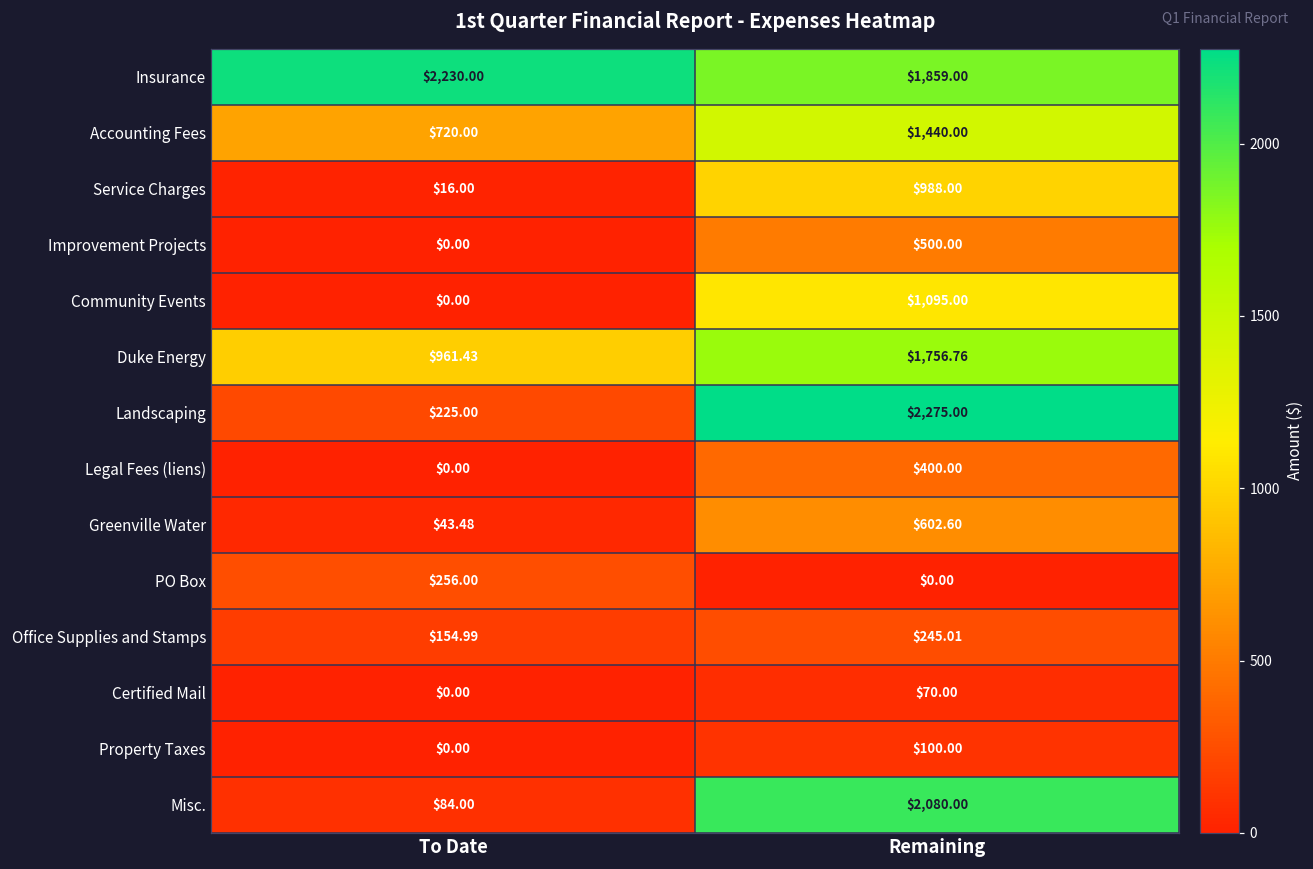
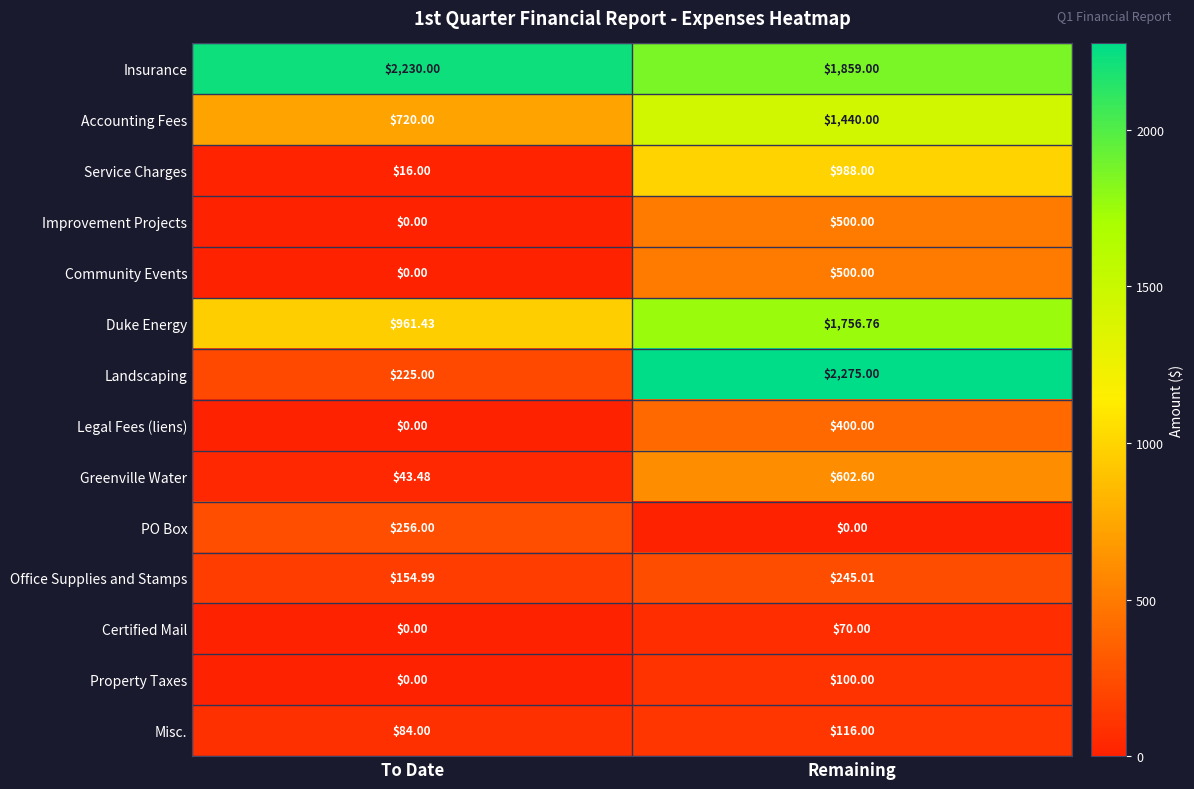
  {
    "Insurance": {
      "To Date": "$2,230.00",
      "Remaining": "$1,859.00"
    },
    "Accounting Fees": {
      "To Date": "$720.00",
      "Remaining": "$1,440.00"
    },
    "Service Charges": {
      "To Date": "$16.00",
      "Remaining": "$988.00"
    },
    "Improvement Projects": {
      "To Date": "$0.00",
      "Remaining": "$500.00"
    },
    "Community Events": {
      "To Date": "$0.00",
-     "Remaining": "$1,095.00"
+     "Remaining": "$500.00"
    },
    "Duke Energy": {
      "To Date": "$961.43",
      "Remaining": "$1,756.76"
    },
    "Landscaping": {
      "To Date": "$225.00",
      "Remaining": "$2,275.00"
    },
    "Legal Fees (liens)": {
      "To Date": "$0.00",
      "Remaining": "$400.00"
    },
    "Greenville Water": {
      "To Date": "$43.48",
      "Remaining": "$602.60"
    },
    "PO Box": {
      "To Date": "$256.00",
      "Remaining": "$0.00"
    },
    "Office Supplies and Stamps": {
      "To Date": "$154.99",
      "Remaining": "$245.01"
    },
    "Certified Mail": {
      "To Date": "$0.00",
      "Remaining": "$70.00"
    },
    "Property Taxes": {
      "To Date": "$0.00",
      "Remaining": "$100.00"
    },
    "Misc.": {
      "To Date": "$84.00",
-     "Remaining": "$2,080.00"
+     "Remaining": "$116.00"
    }
  }
